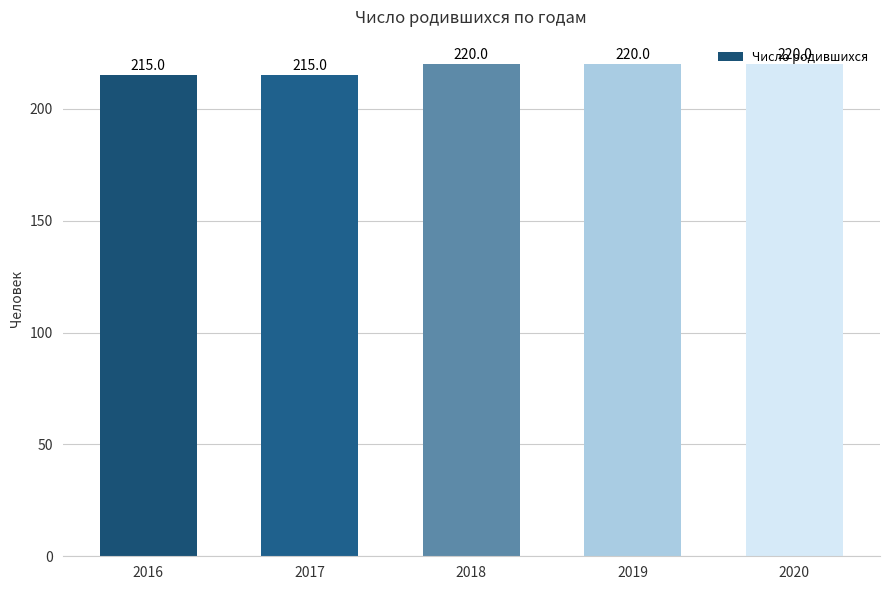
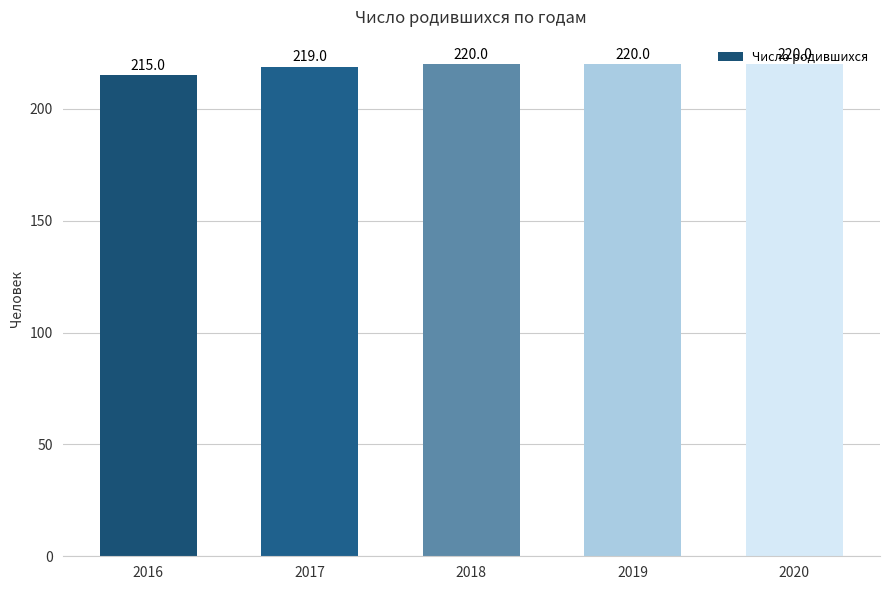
  {
    "2016": 215.0,
-   "2017": 215.0,
+   "2017": 219.0,
    "2018": 220.0,
    "2019": 220.0,
    "2020": 220.0
  }
